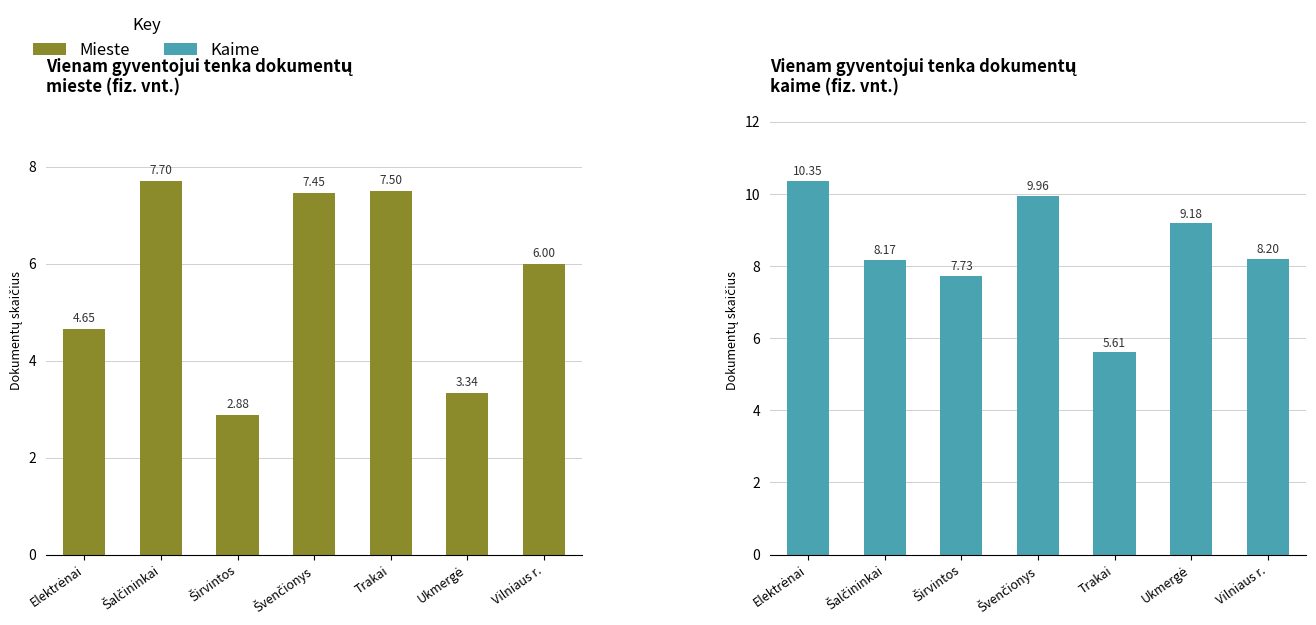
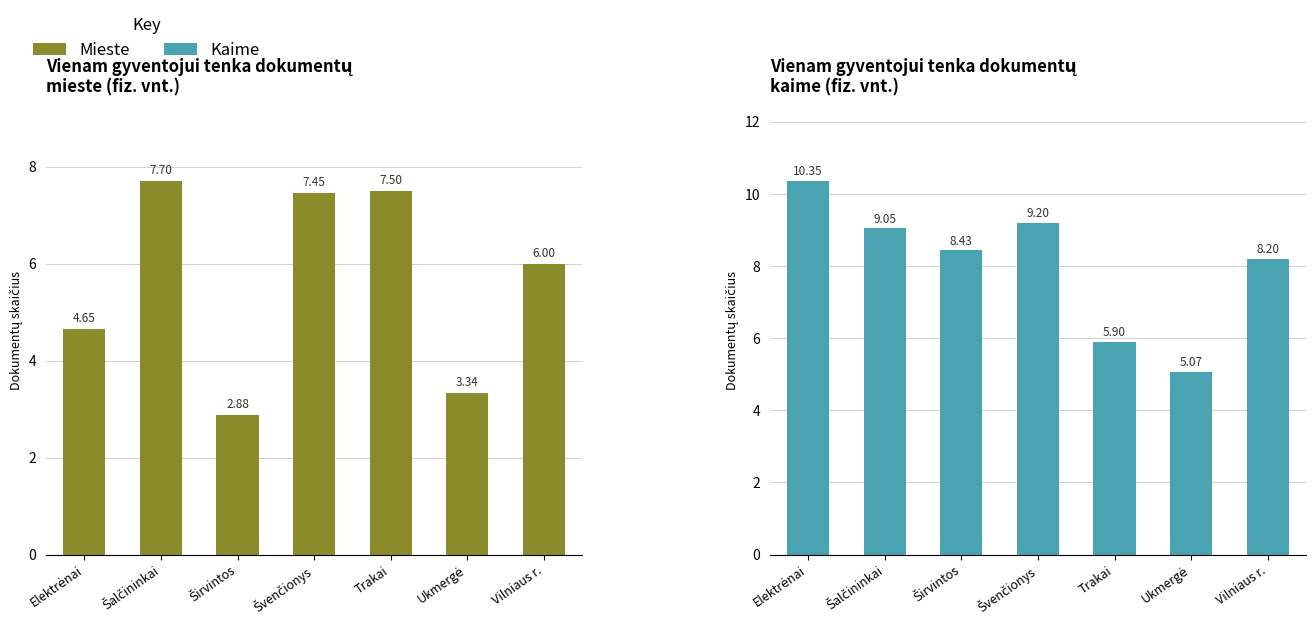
  {
    "Vienam gyventojui tenka dokumentų mieste (fiz. vnt.)": {
      "Elektrėnai": 4.65,
      "Šalčininkai": 7.70,
      "Širvintos": 2.88,
      "Švenčionys": 7.45,
      "Trakai": 7.50,
      "Ukmergė": 3.34,
      "Vilniaus r.": 6.00
    },
    "Vienam gyventojui tenka dokumentų kaime (fiz. vnt.)": {
      "Elektrėnai": 10.35,
-     "Šalčininkai": 8.17,
-     "Širvintos": 7.73,
-     "Švenčionys": 9.96,
-     "Trakai": 5.61,
-     "Ukmergė": 9.18,
+     "Šalčininkai": 9.05,
+     "Širvintos": 8.43,
+     "Švenčionys": 9.20,
+     "Trakai": 5.90,
+     "Ukmergė": 5.07,
      "Vilniaus r.": 8.20
    }
  }
